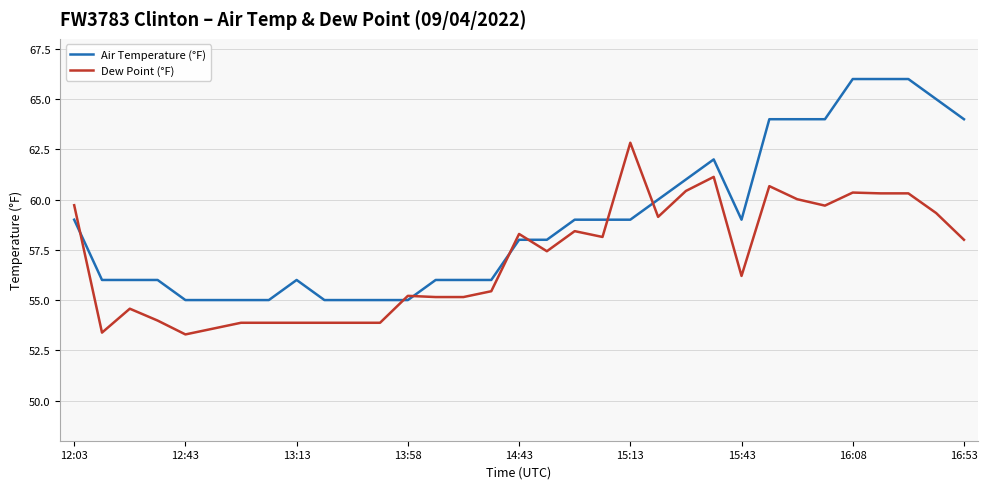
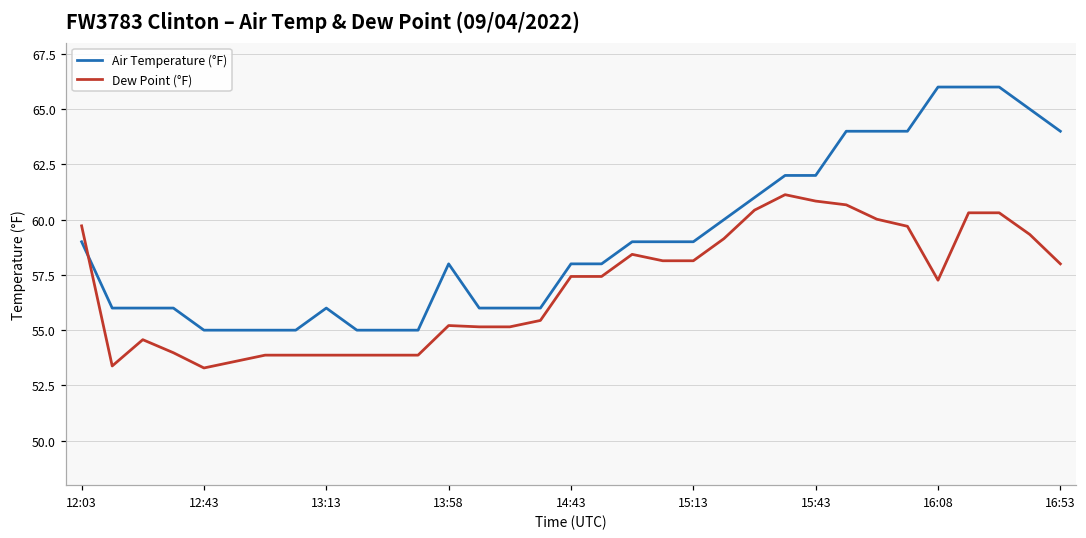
  {
    "Air Temperature (°F)": {
      "12:03": 59,
      "12:43": 55,
      "13:13": 56,
-     "13:58": 55,
+     "13:58": 58,
      "14:43": 58,
      "15:13": 59,
-     "15:43": 59,
+     "15:43": 62,
      "16:08": 66,
      "16:53": 64
    },
    "Dew Point (°F)": {
      "12:03": 59.7,
      "12:43": 53.3,
      "13:13": 53.9,
      "13:58": 55.2,
-     "14:43": 58.3,
-     "15:13": 62.8,
-     "15:43": 56.2,
-     "16:08": 60.4,
+     "14:43": 57.4,
+     "15:13": 58.1,
+     "15:43": 60.8,
+     "16:08": 57.3,
      "16:53": 58.0
    }
  }
